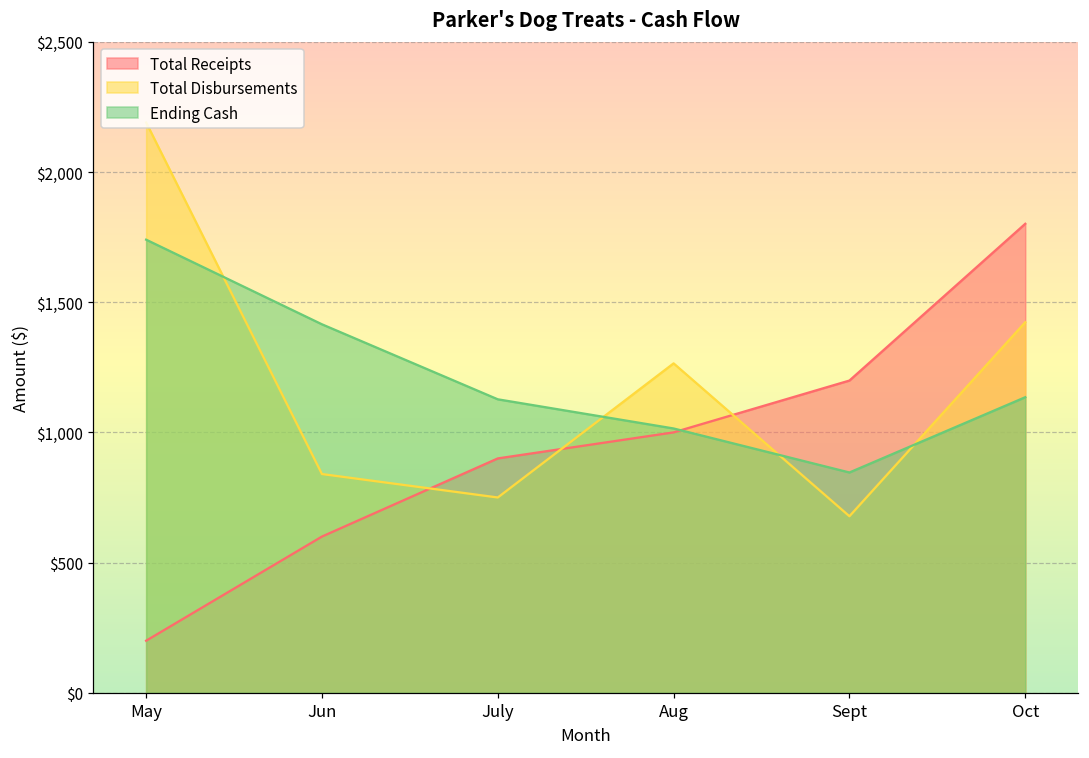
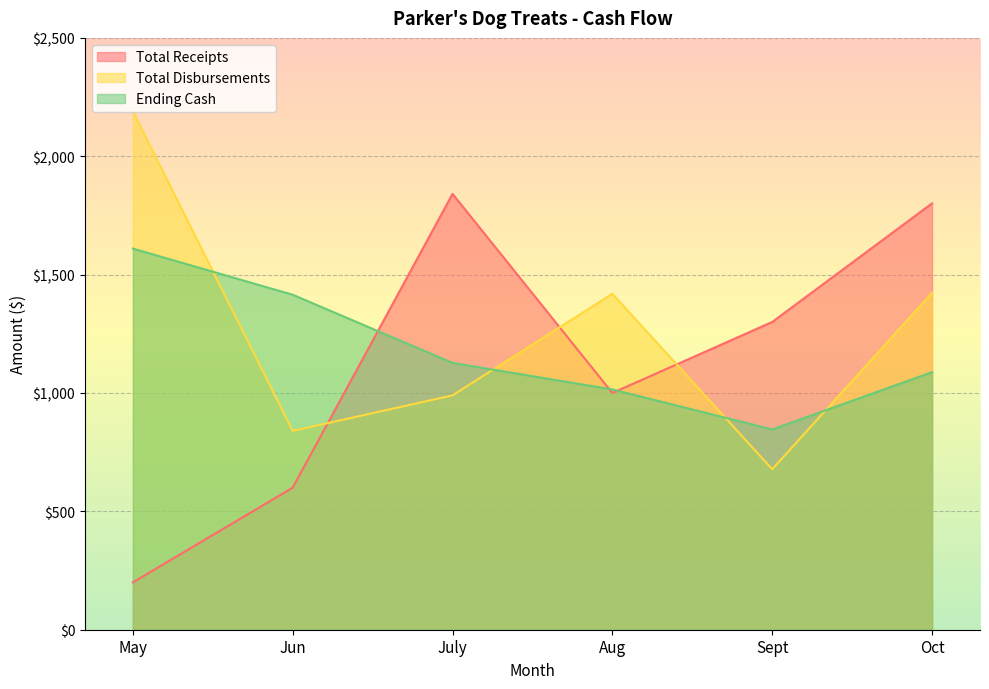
  {
    "Total Receipts": {
      "May": "$200",
      "Jun": "$600",
-     "July": "$900",
+     "July": "$1,840",
      "Aug": "$1,000",
-     "Sept": "$1,200",
+     "Sept": "$1,300",
      "Oct": "$1,800"
    },
    "Total Disbursements": {
      "Jun": "$840",
-     "July": "$750",
-     "Aug": "$1,270",
+     "July": "$990",
+     "Aug": "$1,420",
      "Sept": "$680",
      "Oct": "$1,420"
    },
    "Ending Cash": {
-     "May": "$1,740",
+     "May": "$1,610",
      "Jun": "$1,420",
      "July": "$1,130",
      "Aug": "$1,020",
      "Sept": "$850",
-     "Oct": "$1,140"
+     "Oct": "$1,090"
    }
  }
